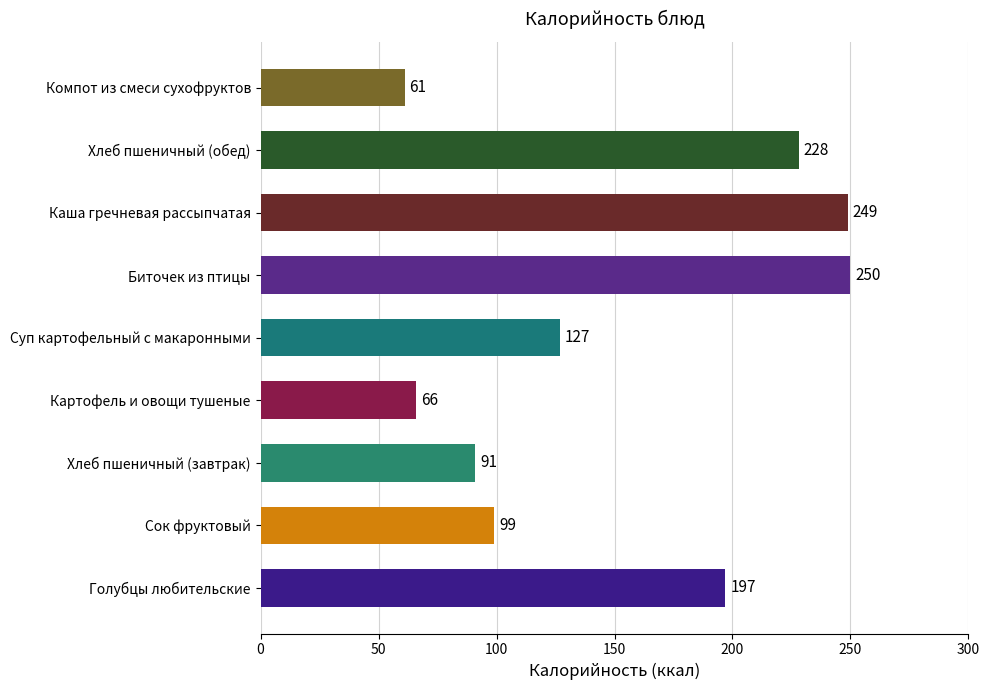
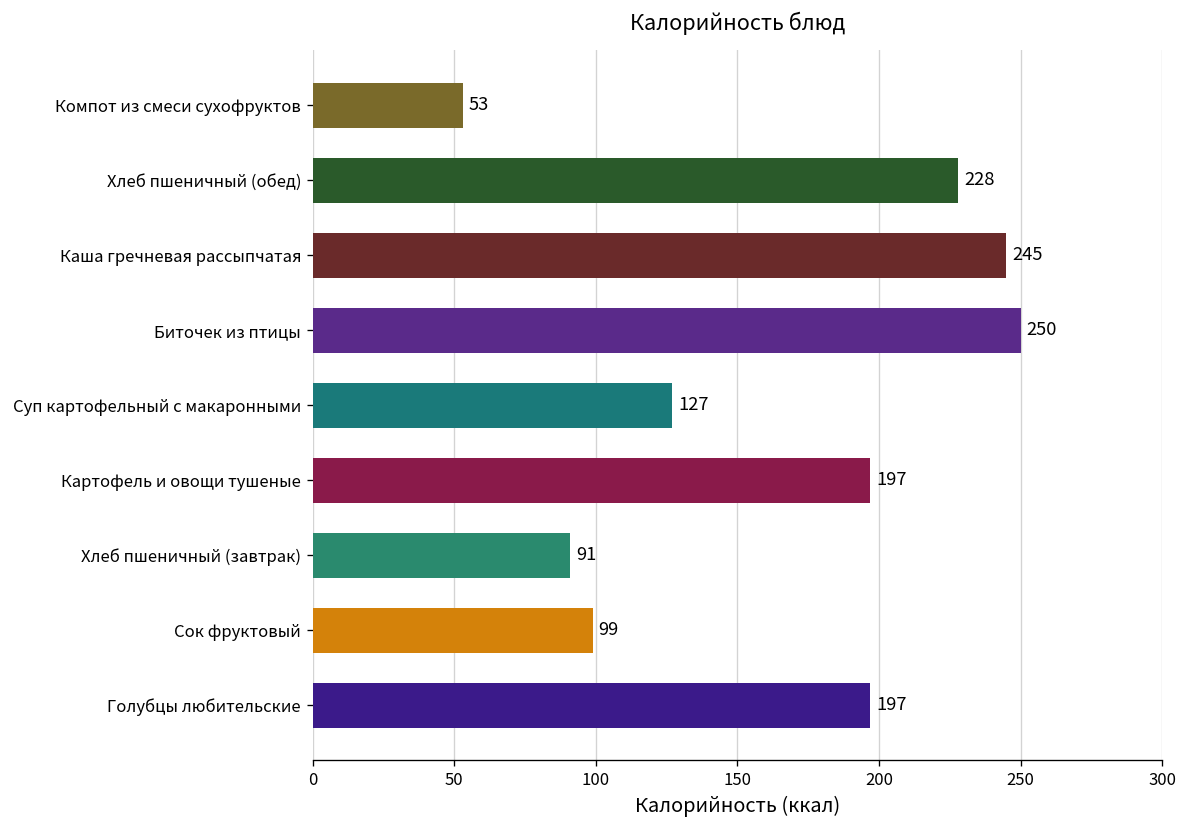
  {
-   "Компот из смеси сухофруктов": 61,
+   "Компот из смеси сухофруктов": 53,
    "Хлеб пшеничный (обед)": 228,
-   "Каша гречневая рассыпчатая": 249,
+   "Каша гречневая рассыпчатая": 245,
    "Биточек из птицы": 250,
    "Суп картофельный с макаронными": 127,
-   "Картофель и овощи тушеные": 66,
+   "Картофель и овощи тушеные": 197,
    "Хлеб пшеничный (завтрак)": 91,
    "Сок фруктовый": 99,
    "Голубцы любительские": 197
  }
